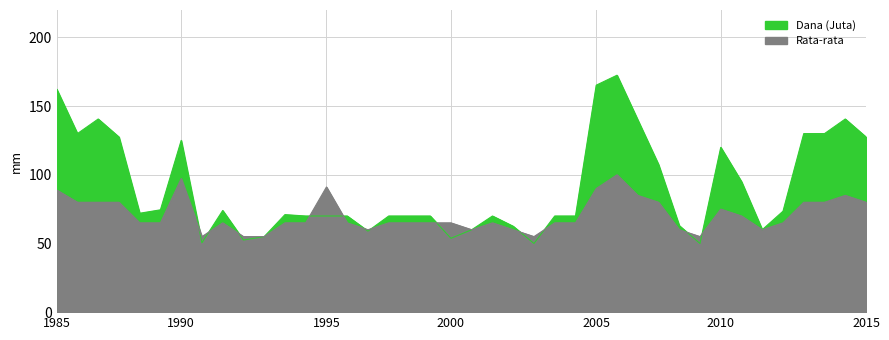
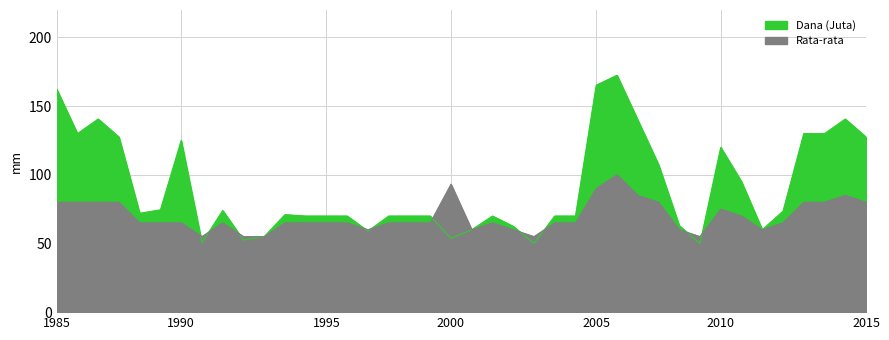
  {
    "Dana (Juta)": {
      "1985": 162,
      "1990": 125,
      "1995": 70,
      "2000": 54,
      "2005": 165,
      "2010": 120,
      "2015": 128
    },
    "Rata-rata": {
-     "1985": 89,
-     "1990": 97,
-     "1995": 91,
-     "2000": 65,
+     "1985": 80,
+     "1990": 65,
+     "1995": 65,
+     "2000": 93,
      "2005": 90,
      "2010": 75,
      "2015": 80
    }
  }
